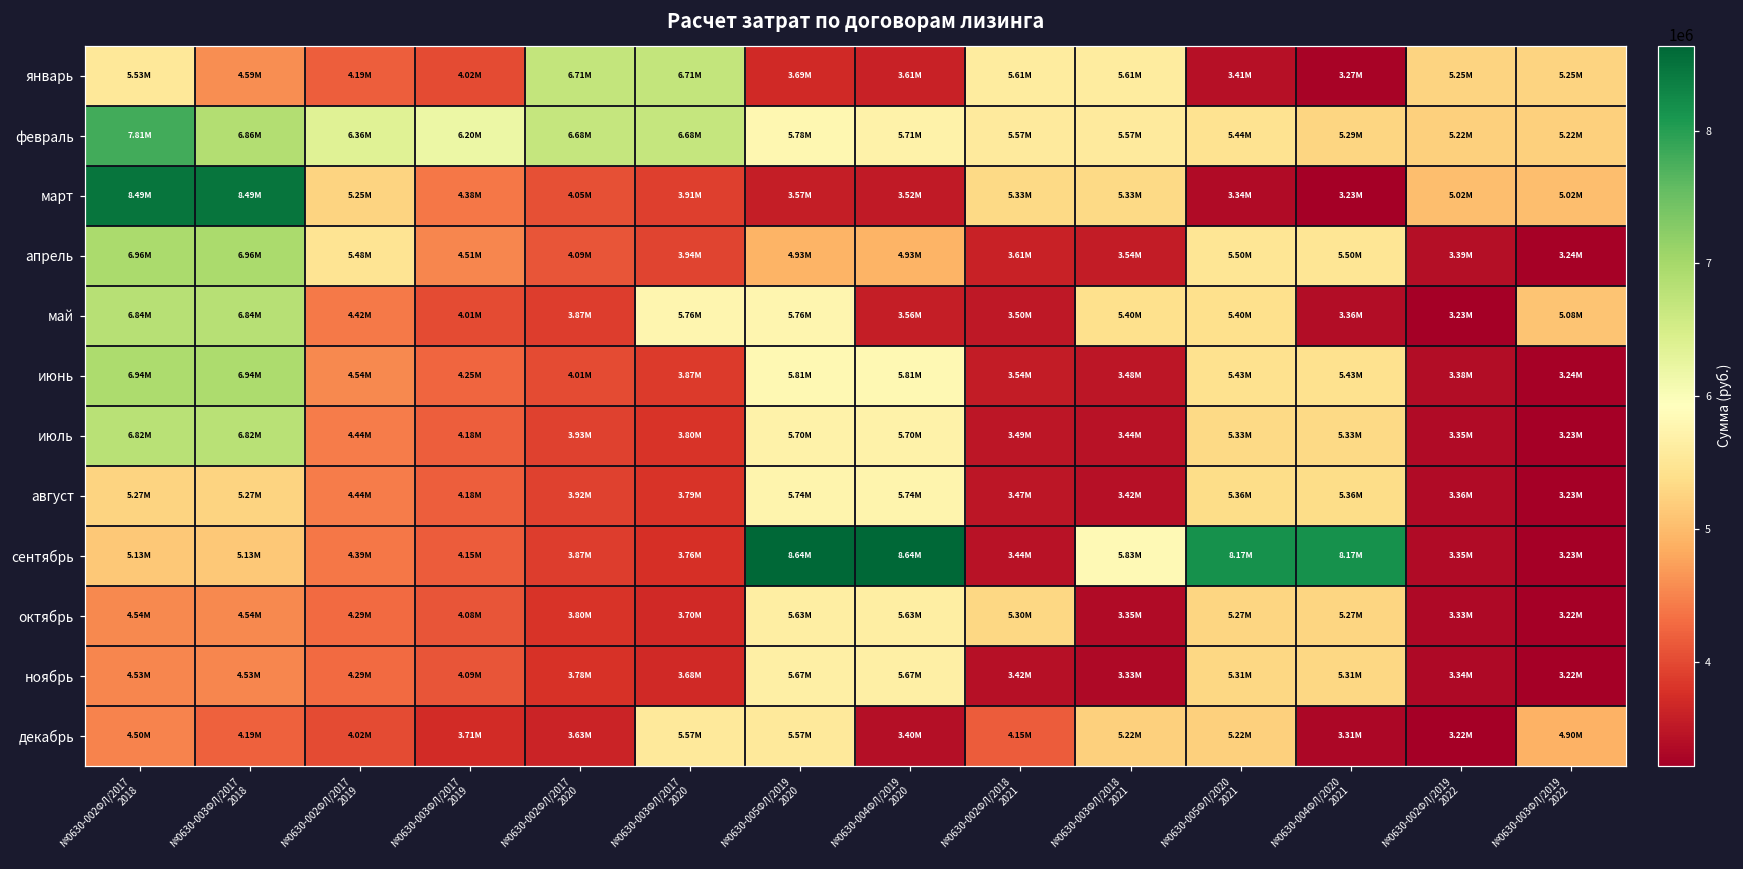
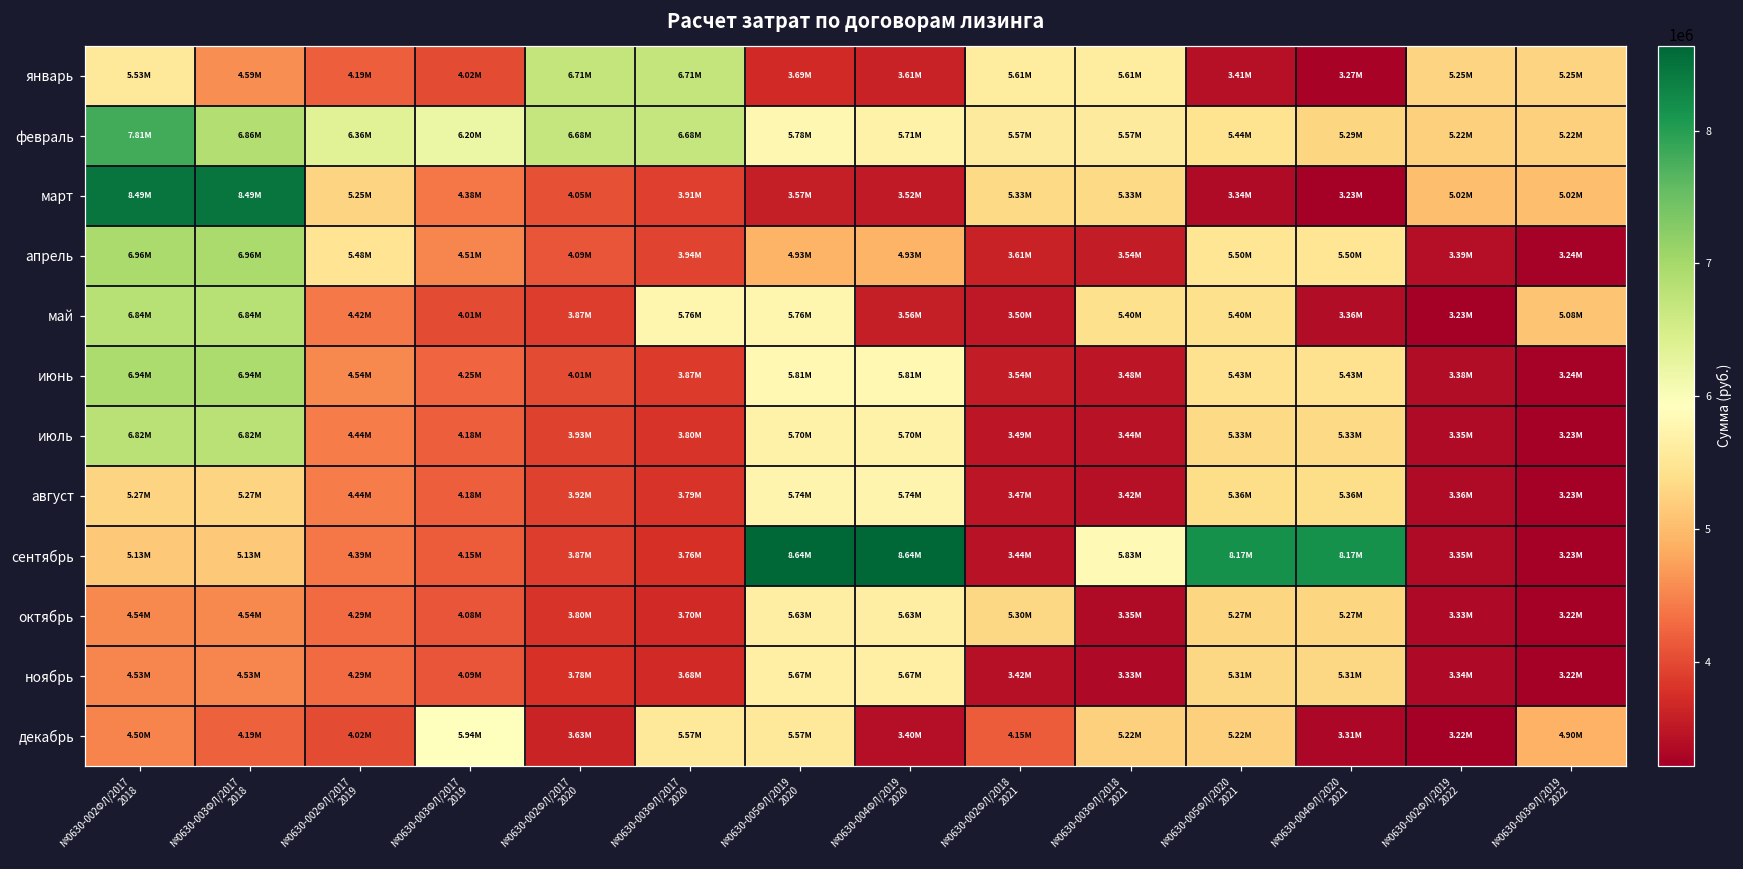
  {
    "январь": {
      "№0630-002ФЛ/2017 2018": "5.53M",
      "№0630-003ФЛ/2017 2018": "4.59M",
      "№0630-002ФЛ/2017 2019": "4.19M",
      "№0630-003ФЛ/2017 2019": "4.02M",
      "№0630-002ФЛ/2017 2020": "6.71M",
      "№0630-003ФЛ/2017 2020": "6.71M",
      "№0630-005ФЛ/2019 2020": "3.69M",
      "№0630-004ФЛ/2019 2020": "3.61M",
      "№0630-002ФЛ/2018 2021": "5.61M",
      "№0630-003ФЛ/2018 2021": "5.61M",
      "№0630-005ФЛ/2020 2021": "3.41M",
      "№0630-004ФЛ/2020 2021": "3.27M",
      "№0630-002ФЛ/2019 2022": "5.25M",
      "№0630-003ФЛ/2019 2022": "5.25M"
    },
    "февраль": {
      "№0630-002ФЛ/2017 2018": "7.81M",
      "№0630-003ФЛ/2017 2018": "6.86M",
      "№0630-002ФЛ/2017 2019": "6.36M",
      "№0630-003ФЛ/2017 2019": "6.20M",
      "№0630-002ФЛ/2017 2020": "6.68M",
      "№0630-003ФЛ/2017 2020": "6.68M",
      "№0630-005ФЛ/2019 2020": "5.78M",
      "№0630-004ФЛ/2019 2020": "5.71M",
      "№0630-002ФЛ/2018 2021": "5.57M",
      "№0630-003ФЛ/2018 2021": "5.57M",
      "№0630-005ФЛ/2020 2021": "5.44M",
      "№0630-004ФЛ/2020 2021": "5.29M",
      "№0630-002ФЛ/2019 2022": "5.22M",
      "№0630-003ФЛ/2019 2022": "5.22M"
    },
    "март": {
      "№0630-002ФЛ/2017 2018": "8.49M",
      "№0630-003ФЛ/2017 2018": "8.49M",
      "№0630-002ФЛ/2017 2019": "5.25M",
      "№0630-003ФЛ/2017 2019": "4.38M",
      "№0630-002ФЛ/2017 2020": "4.05M",
      "№0630-003ФЛ/2017 2020": "3.91M",
      "№0630-005ФЛ/2019 2020": "3.57M",
      "№0630-004ФЛ/2019 2020": "3.52M",
      "№0630-002ФЛ/2018 2021": "5.33M",
      "№0630-003ФЛ/2018 2021": "5.33M",
      "№0630-005ФЛ/2020 2021": "3.34M",
      "№0630-004ФЛ/2020 2021": "3.23M",
      "№0630-002ФЛ/2019 2022": "5.02M",
      "№0630-003ФЛ/2019 2022": "5.02M"
    },
    "апрель": {
      "№0630-002ФЛ/2017 2018": "6.96M",
      "№0630-003ФЛ/2017 2018": "6.96M",
      "№0630-002ФЛ/2017 2019": "5.48M",
      "№0630-003ФЛ/2017 2019": "4.51M",
      "№0630-002ФЛ/2017 2020": "4.09M",
      "№0630-003ФЛ/2017 2020": "3.94M",
      "№0630-005ФЛ/2019 2020": "4.93M",
      "№0630-004ФЛ/2019 2020": "4.93M",
      "№0630-002ФЛ/2018 2021": "3.61M",
      "№0630-003ФЛ/2018 2021": "3.54M",
      "№0630-005ФЛ/2020 2021": "5.50M",
      "№0630-004ФЛ/2020 2021": "5.50M",
      "№0630-002ФЛ/2019 2022": "3.39M",
      "№0630-003ФЛ/2019 2022": "3.24M"
    },
    "май": {
      "№0630-002ФЛ/2017 2018": "6.84M",
      "№0630-003ФЛ/2017 2018": "6.84M",
      "№0630-002ФЛ/2017 2019": "4.42M",
      "№0630-003ФЛ/2017 2019": "4.01M",
      "№0630-002ФЛ/2017 2020": "3.87M",
      "№0630-003ФЛ/2017 2020": "5.76M",
      "№0630-005ФЛ/2019 2020": "5.76M",
      "№0630-004ФЛ/2019 2020": "3.56M",
      "№0630-002ФЛ/2018 2021": "3.50M",
      "№0630-003ФЛ/2018 2021": "5.40M",
      "№0630-005ФЛ/2020 2021": "5.40M",
      "№0630-004ФЛ/2020 2021": "3.36M",
      "№0630-002ФЛ/2019 2022": "3.23M",
      "№0630-003ФЛ/2019 2022": "5.08M"
    },
    "июнь": {
      "№0630-002ФЛ/2017 2018": "6.94M",
      "№0630-003ФЛ/2017 2018": "6.94M",
      "№0630-002ФЛ/2017 2019": "4.54M",
      "№0630-003ФЛ/2017 2019": "4.25M",
      "№0630-002ФЛ/2017 2020": "4.01M",
      "№0630-003ФЛ/2017 2020": "3.87M",
      "№0630-005ФЛ/2019 2020": "5.81M",
      "№0630-004ФЛ/2019 2020": "5.81M",
      "№0630-002ФЛ/2018 2021": "3.54M",
      "№0630-003ФЛ/2018 2021": "3.48M",
      "№0630-005ФЛ/2020 2021": "5.43M",
      "№0630-004ФЛ/2020 2021": "5.43M",
      "№0630-002ФЛ/2019 2022": "3.38M",
      "№0630-003ФЛ/2019 2022": "3.24M"
    },
    "июль": {
      "№0630-002ФЛ/2017 2018": "6.82M",
      "№0630-003ФЛ/2017 2018": "6.82M",
      "№0630-002ФЛ/2017 2019": "4.44M",
      "№0630-003ФЛ/2017 2019": "4.18M",
      "№0630-002ФЛ/2017 2020": "3.93M",
      "№0630-003ФЛ/2017 2020": "3.80M",
      "№0630-005ФЛ/2019 2020": "5.70M",
      "№0630-004ФЛ/2019 2020": "5.70M",
      "№0630-002ФЛ/2018 2021": "3.49M",
      "№0630-003ФЛ/2018 2021": "3.44M",
      "№0630-005ФЛ/2020 2021": "5.33M",
      "№0630-004ФЛ/2020 2021": "5.33M",
      "№0630-002ФЛ/2019 2022": "3.35M",
      "№0630-003ФЛ/2019 2022": "3.23M"
    },
    "август": {
      "№0630-002ФЛ/2017 2018": "5.27M",
      "№0630-003ФЛ/2017 2018": "5.27M",
      "№0630-002ФЛ/2017 2019": "4.44M",
      "№0630-003ФЛ/2017 2019": "4.18M",
      "№0630-002ФЛ/2017 2020": "3.92M",
      "№0630-003ФЛ/2017 2020": "3.79M",
      "№0630-005ФЛ/2019 2020": "5.74M",
      "№0630-004ФЛ/2019 2020": "5.74M",
      "№0630-002ФЛ/2018 2021": "3.47M",
      "№0630-003ФЛ/2018 2021": "3.42M",
      "№0630-005ФЛ/2020 2021": "5.36M",
      "№0630-004ФЛ/2020 2021": "5.36M",
      "№0630-002ФЛ/2019 2022": "3.36M",
      "№0630-003ФЛ/2019 2022": "3.23M"
    },
    "сентябрь": {
      "№0630-002ФЛ/2017 2018": "5.13M",
      "№0630-003ФЛ/2017 2018": "5.13M",
      "№0630-002ФЛ/2017 2019": "4.39M",
      "№0630-003ФЛ/2017 2019": "4.15M",
      "№0630-002ФЛ/2017 2020": "3.87M",
      "№0630-003ФЛ/2017 2020": "3.76M",
      "№0630-005ФЛ/2019 2020": "8.64M",
      "№0630-004ФЛ/2019 2020": "8.64M",
      "№0630-002ФЛ/2018 2021": "3.44M",
      "№0630-003ФЛ/2018 2021": "5.83M",
      "№0630-005ФЛ/2020 2021": "8.17M",
      "№0630-004ФЛ/2020 2021": "8.17M",
      "№0630-002ФЛ/2019 2022": "3.35M",
      "№0630-003ФЛ/2019 2022": "3.23M"
    },
    "октябрь": {
      "№0630-002ФЛ/2017 2018": "4.54M",
      "№0630-003ФЛ/2017 2018": "4.54M",
      "№0630-002ФЛ/2017 2019": "4.29M",
      "№0630-003ФЛ/2017 2019": "4.08M",
      "№0630-002ФЛ/2017 2020": "3.80M",
      "№0630-003ФЛ/2017 2020": "3.70M",
      "№0630-005ФЛ/2019 2020": "5.63M",
      "№0630-004ФЛ/2019 2020": "5.63M",
      "№0630-002ФЛ/2018 2021": "5.30M",
      "№0630-003ФЛ/2018 2021": "3.35M",
      "№0630-005ФЛ/2020 2021": "5.27M",
      "№0630-004ФЛ/2020 2021": "5.27M",
      "№0630-002ФЛ/2019 2022": "3.33M",
      "№0630-003ФЛ/2019 2022": "3.22M"
    },
    "ноябрь": {
      "№0630-002ФЛ/2017 2018": "4.53M",
      "№0630-003ФЛ/2017 2018": "4.53M",
      "№0630-002ФЛ/2017 2019": "4.29M",
      "№0630-003ФЛ/2017 2019": "4.09M",
      "№0630-002ФЛ/2017 2020": "3.78M",
      "№0630-003ФЛ/2017 2020": "3.68M",
      "№0630-005ФЛ/2019 2020": "5.67M",
      "№0630-004ФЛ/2019 2020": "5.67M",
      "№0630-002ФЛ/2018 2021": "3.42M",
      "№0630-003ФЛ/2018 2021": "3.33M",
      "№0630-005ФЛ/2020 2021": "5.31M",
      "№0630-004ФЛ/2020 2021": "5.31M",
      "№0630-002ФЛ/2019 2022": "3.34M",
      "№0630-003ФЛ/2019 2022": "3.22M"
    },
    "декабрь": {
      "№0630-002ФЛ/2017 2018": "4.50M",
      "№0630-003ФЛ/2017 2018": "4.19M",
      "№0630-002ФЛ/2017 2019": "4.02M",
-     "№0630-003ФЛ/2017 2019": "3.71M",
+     "№0630-003ФЛ/2017 2019": "5.94M",
      "№0630-002ФЛ/2017 2020": "3.63M",
      "№0630-003ФЛ/2017 2020": "5.57M",
      "№0630-005ФЛ/2019 2020": "5.57M",
      "№0630-004ФЛ/2019 2020": "3.40M",
      "№0630-002ФЛ/2018 2021": "4.15M",
      "№0630-003ФЛ/2018 2021": "5.22M",
      "№0630-005ФЛ/2020 2021": "5.22M",
      "№0630-004ФЛ/2020 2021": "3.31M",
      "№0630-002ФЛ/2019 2022": "3.22M",
      "№0630-003ФЛ/2019 2022": "4.90M"
    }
  }
